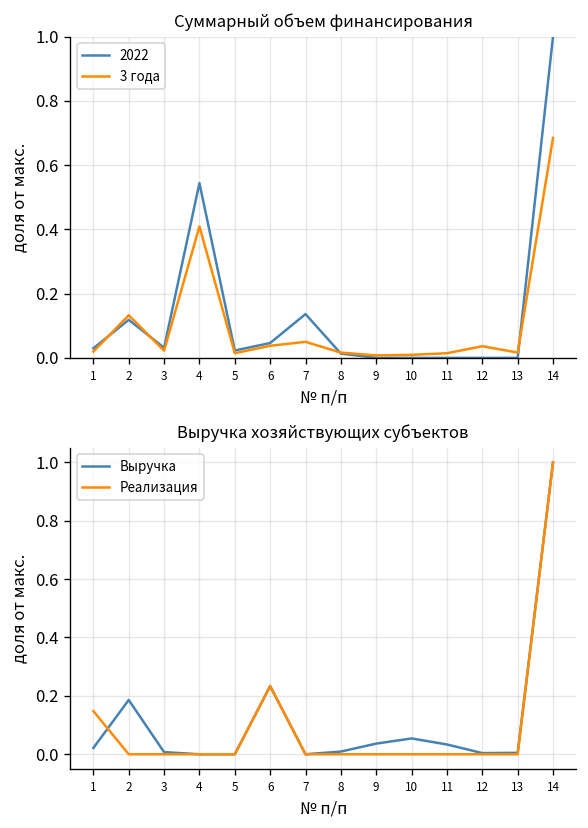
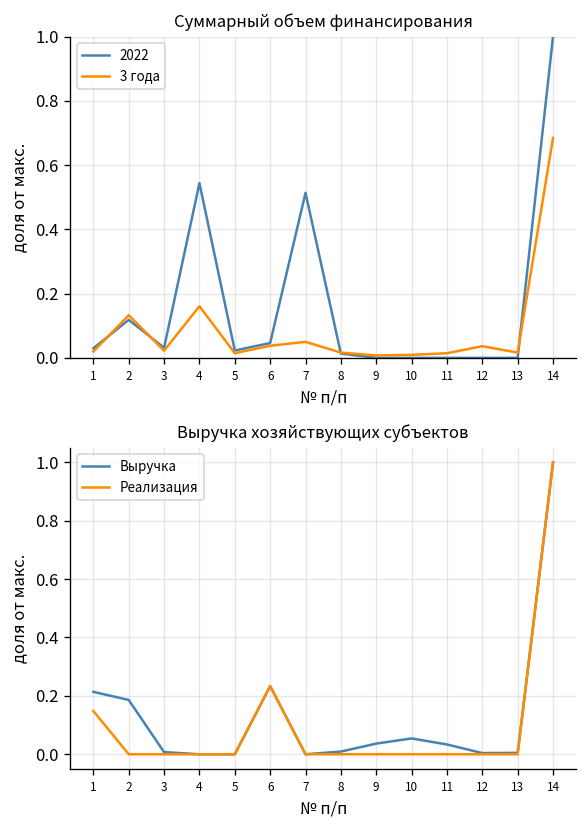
  {
    "Суммарный объем финансирования": {
      "2022": {
        "1": 0.03,
        "2": 0.12,
        "4": 0.54,
-       "7": 0.14,
+       "7": 0.51,
        "11": 0.00,
        "12": 0.00,
        "13": 0.00,
        "14": 1.00
      },
      "3 года": {
        "1": 0.02,
        "2": 0.13,
-       "4": 0.41,
+       "4": 0.16,
        "7": 0.05,
        "11": 0.01,
        "12": 0.04,
        "13": 0.02,
        "14": 0.68
      }
    },
    "Выручка хозяйствующих субъектов": {
      "Выручка": {
-       "1": 0.02,
+       "1": 0.21,
        "2": 0.19,
        "9": 0.04,
        "10": 0.05,
        "11": 0.03
      },
      "Реализация": {
        "1": 0.15,
        "2": 0.00,
        "9": 0.00,
        "10": 0.00,
        "11": 0.00
      }
    }
  }
